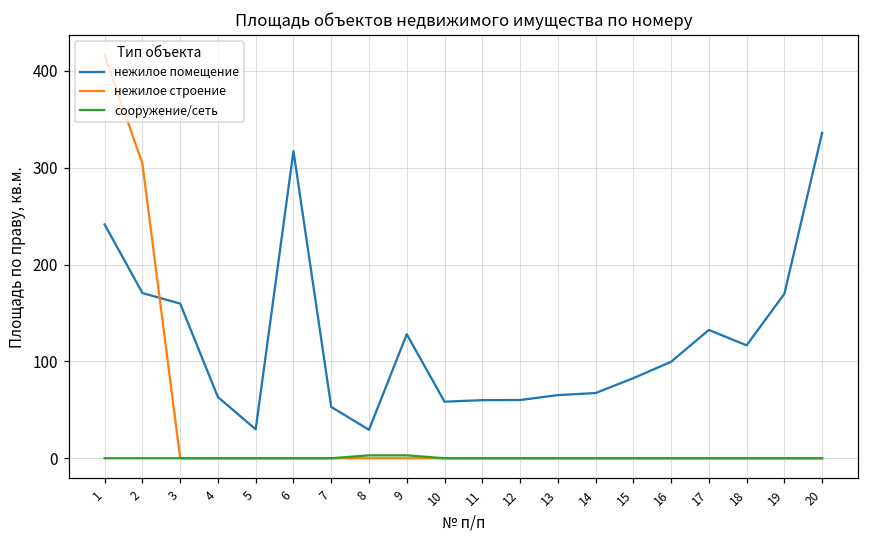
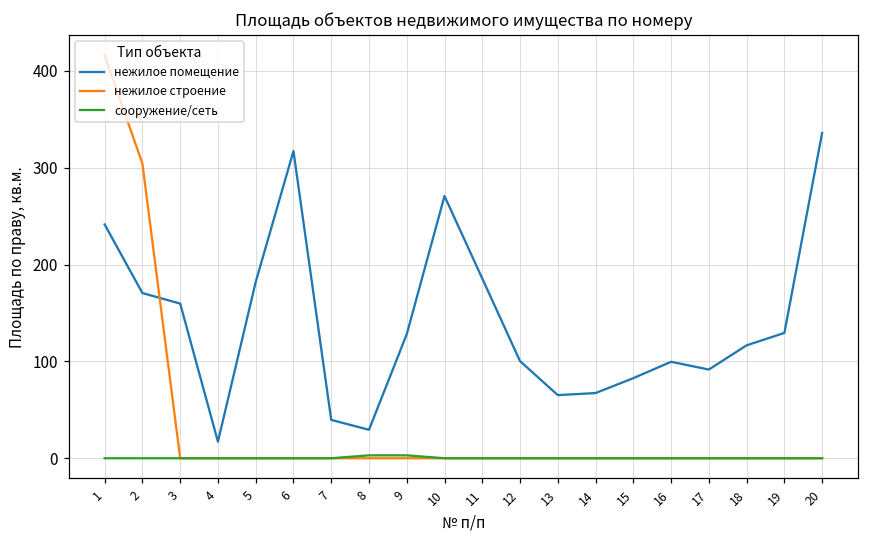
  {
    "нежилое помещение": {
      "1": 240,
      "2": 170,
      "3": 160,
-     "4": 60,
-     "5": 30,
+     "4": 20,
+     "5": 180,
      "6": 320,
-     "7": 50,
+     "7": 40,
      "8": 30,
      "9": 130,
-     "10": 60,
-     "11": 60,
-     "12": 60,
+     "10": 270,
+     "11": 190,
+     "12": 100,
      "13": 70,
      "14": 70,
      "15": 80,
      "16": 100,
-     "17": 130,
+     "17": 90,
      "18": 120,
-     "19": 170,
+     "19": 130,
      "20": 340
    },
    "нежилое строение": {
      "2": 300,
      "8": 0,
      "9": 0
    },
    "сооружение/сеть": {
      "1": 0,
      "2": 0,
      "8": 0,
      "9": 0
    }
  }
